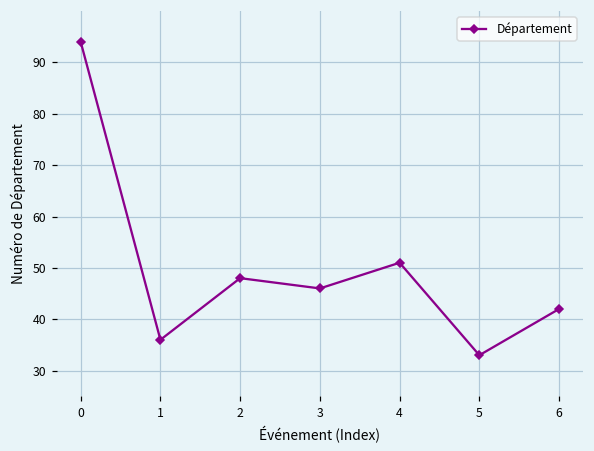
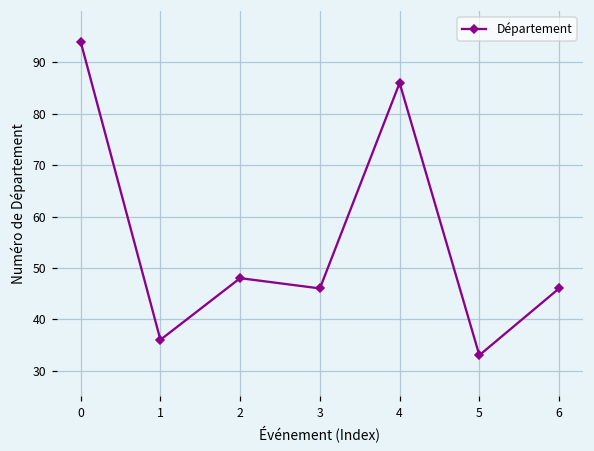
  {
    "0": 94,
    "1": 36,
    "2": 48,
    "3": 46,
-   "4": 51,
+   "4": 86,
    "5": 33,
-   "6": 42
+   "6": 46
  }
